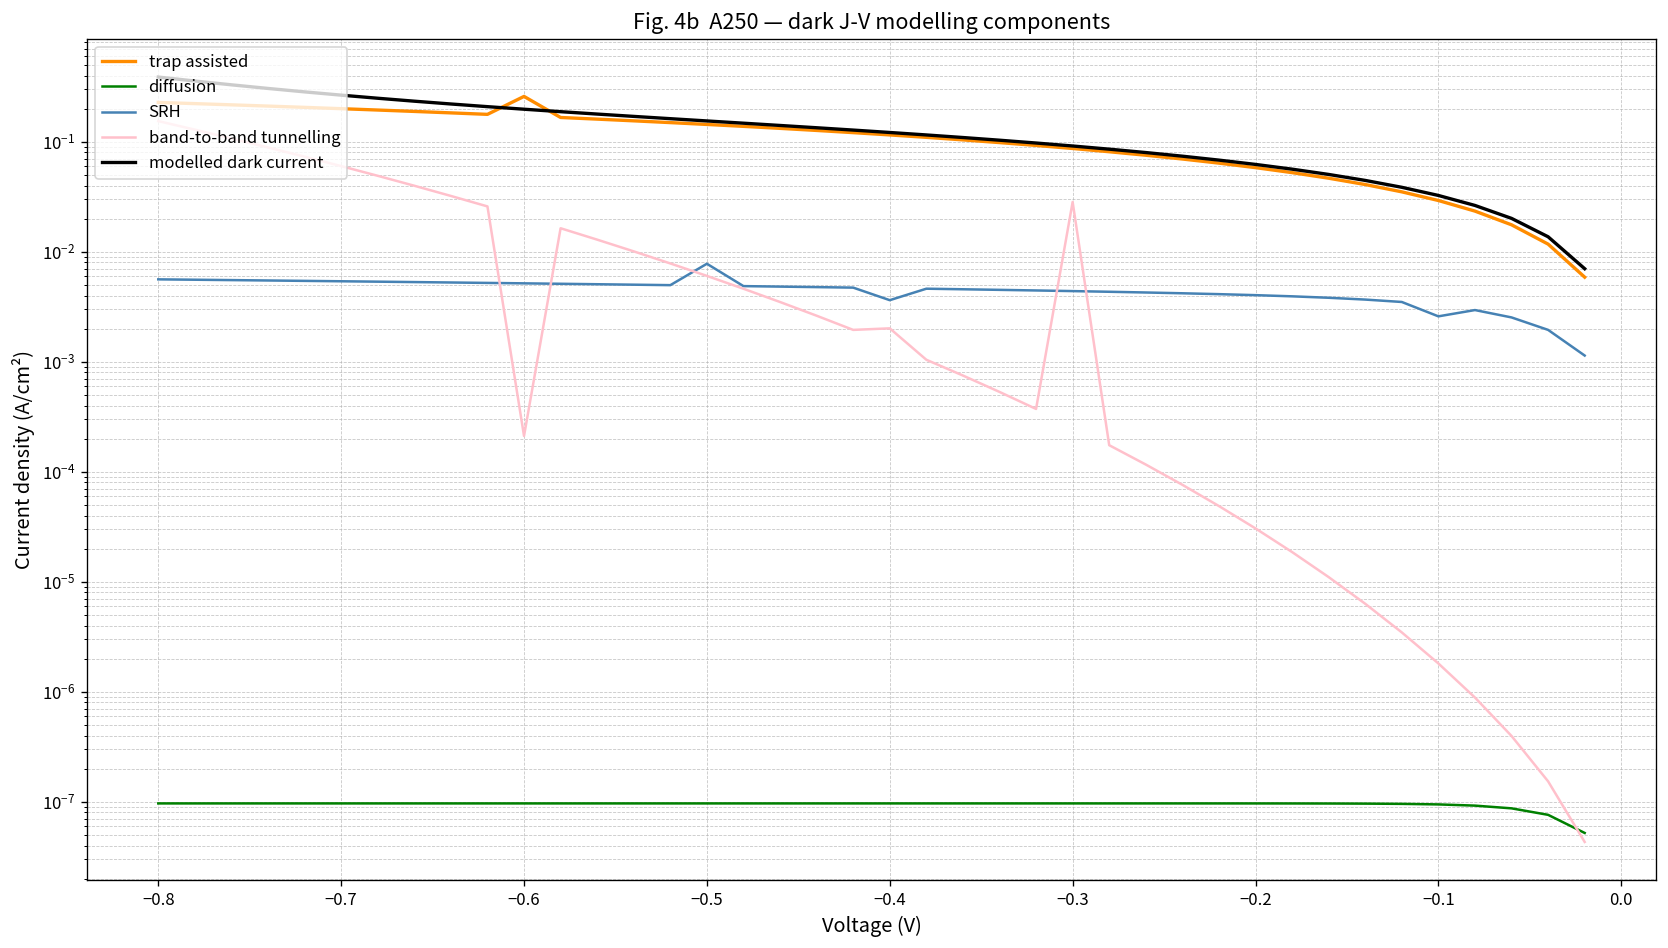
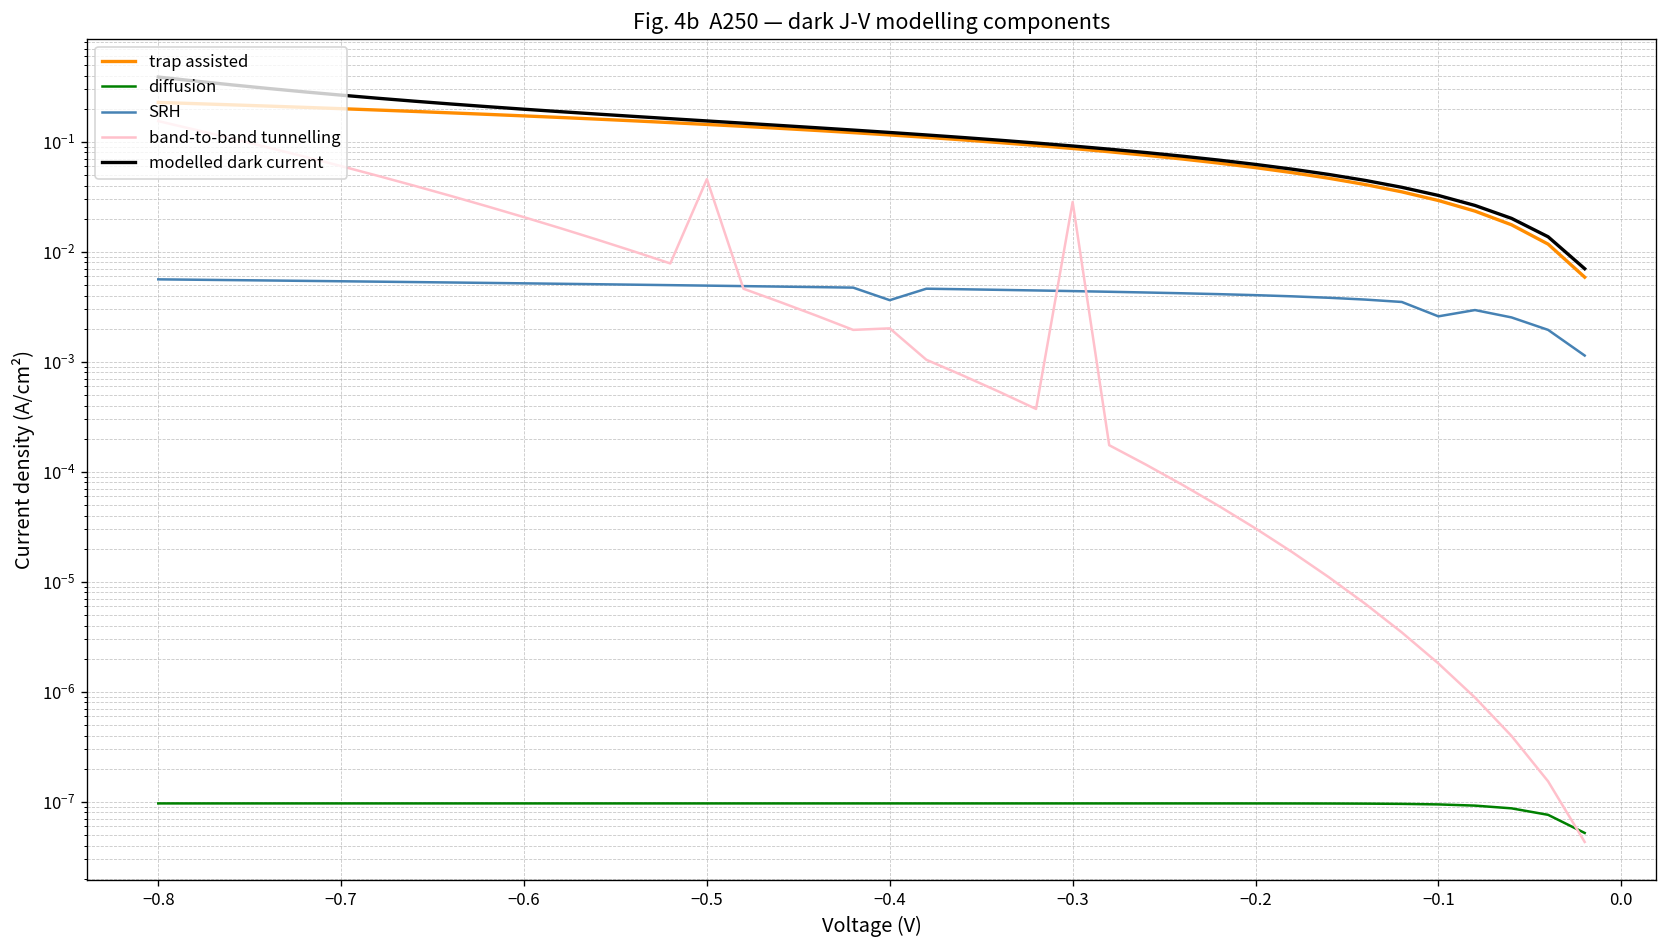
  {
    "trap assisted": {
-     "−0.6": 0.26,
+     "−0.6": 0.17,
      "−0.5": 0.14,
      "−0.2": 0.06,
      "−0.1": 0.03
    },
    "diffusion": {
      "−0.8": 0.00000010,
      "−0.7": 0.00000010,
      "−0.6": 0.00000010,
      "−0.5": 0.00000010,
      "−0.4": 0.00000010,
      "−0.3": 0.00000010,
      "−0.2": 0.00000010,
      "−0.1": 0.00000009
    },
    "SRH": {
      "−0.8": 0.006,
      "−0.7": 0.005,
      "−0.6": 0.005,
-     "−0.5": 0.008,
+     "−0.5": 0.005,
      "−0.4": 0.0036,
      "−0.3": 0.004,
      "−0.2": 0.004,
      "−0.1": 0.0026
    },
    "band-to-band tunnelling": {
-     "−0.6": 0.00021,
-     "−0.5": 0.006,
+     "−0.6": 0.021,
+     "−0.5": 0.05,
      "−0.4": 0.0020,
      "−0.3": 0.028,
      "−0.2": 0.00003,
      "−0.1": 0.0000018
    },
    "modelled dark current": {
      "−0.6": 0.20,
      "−0.5": 0.15,
      "−0.2": 0.06,
      "−0.1": 0.033
    }
  }
